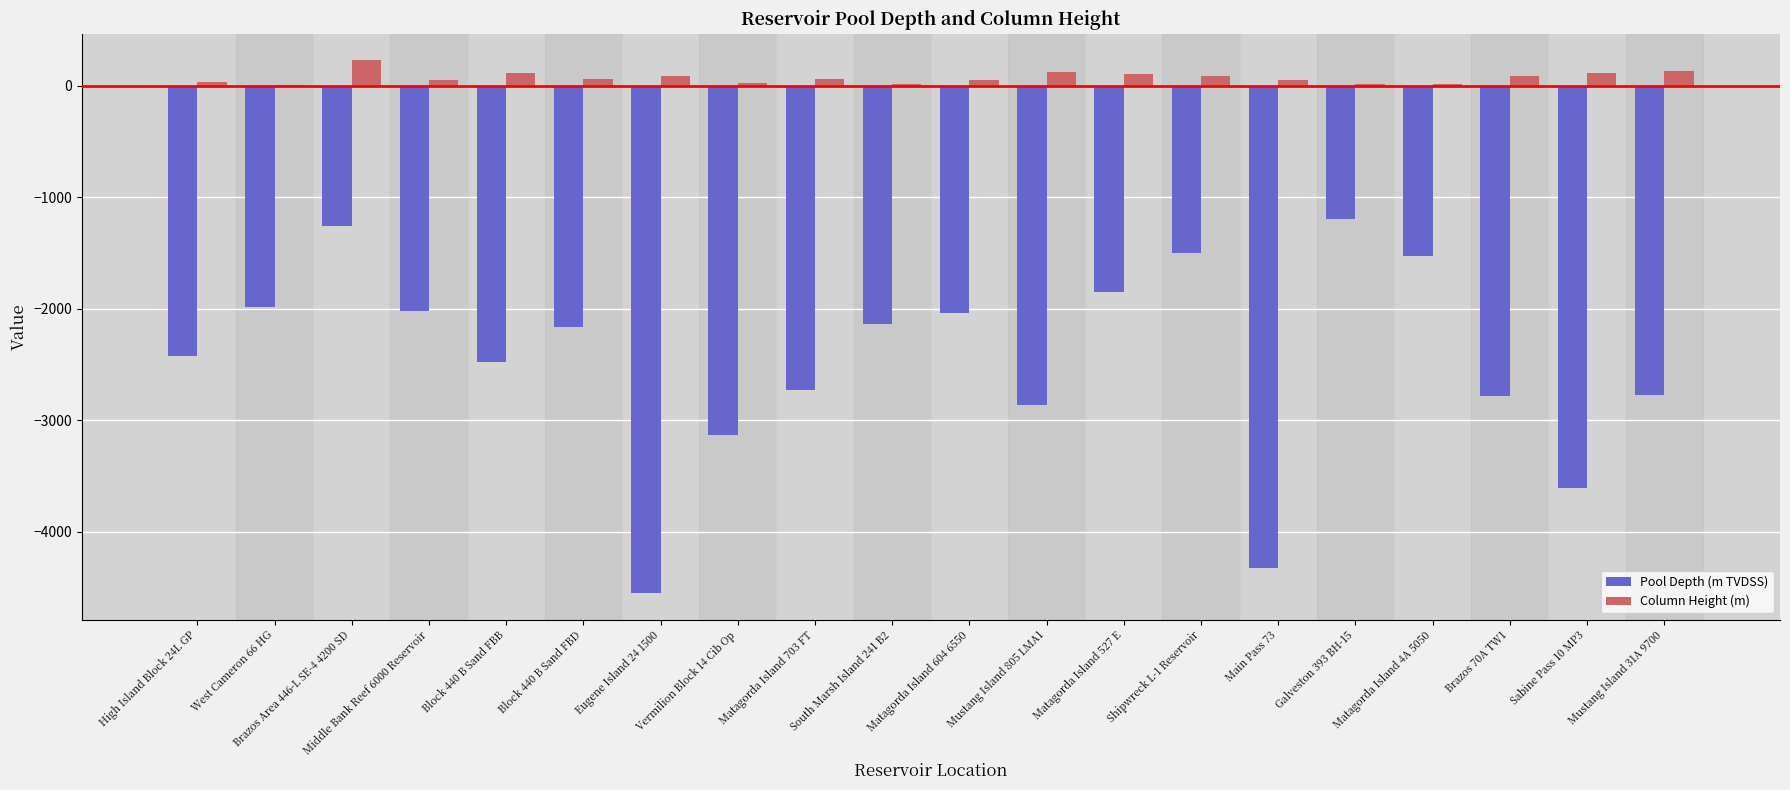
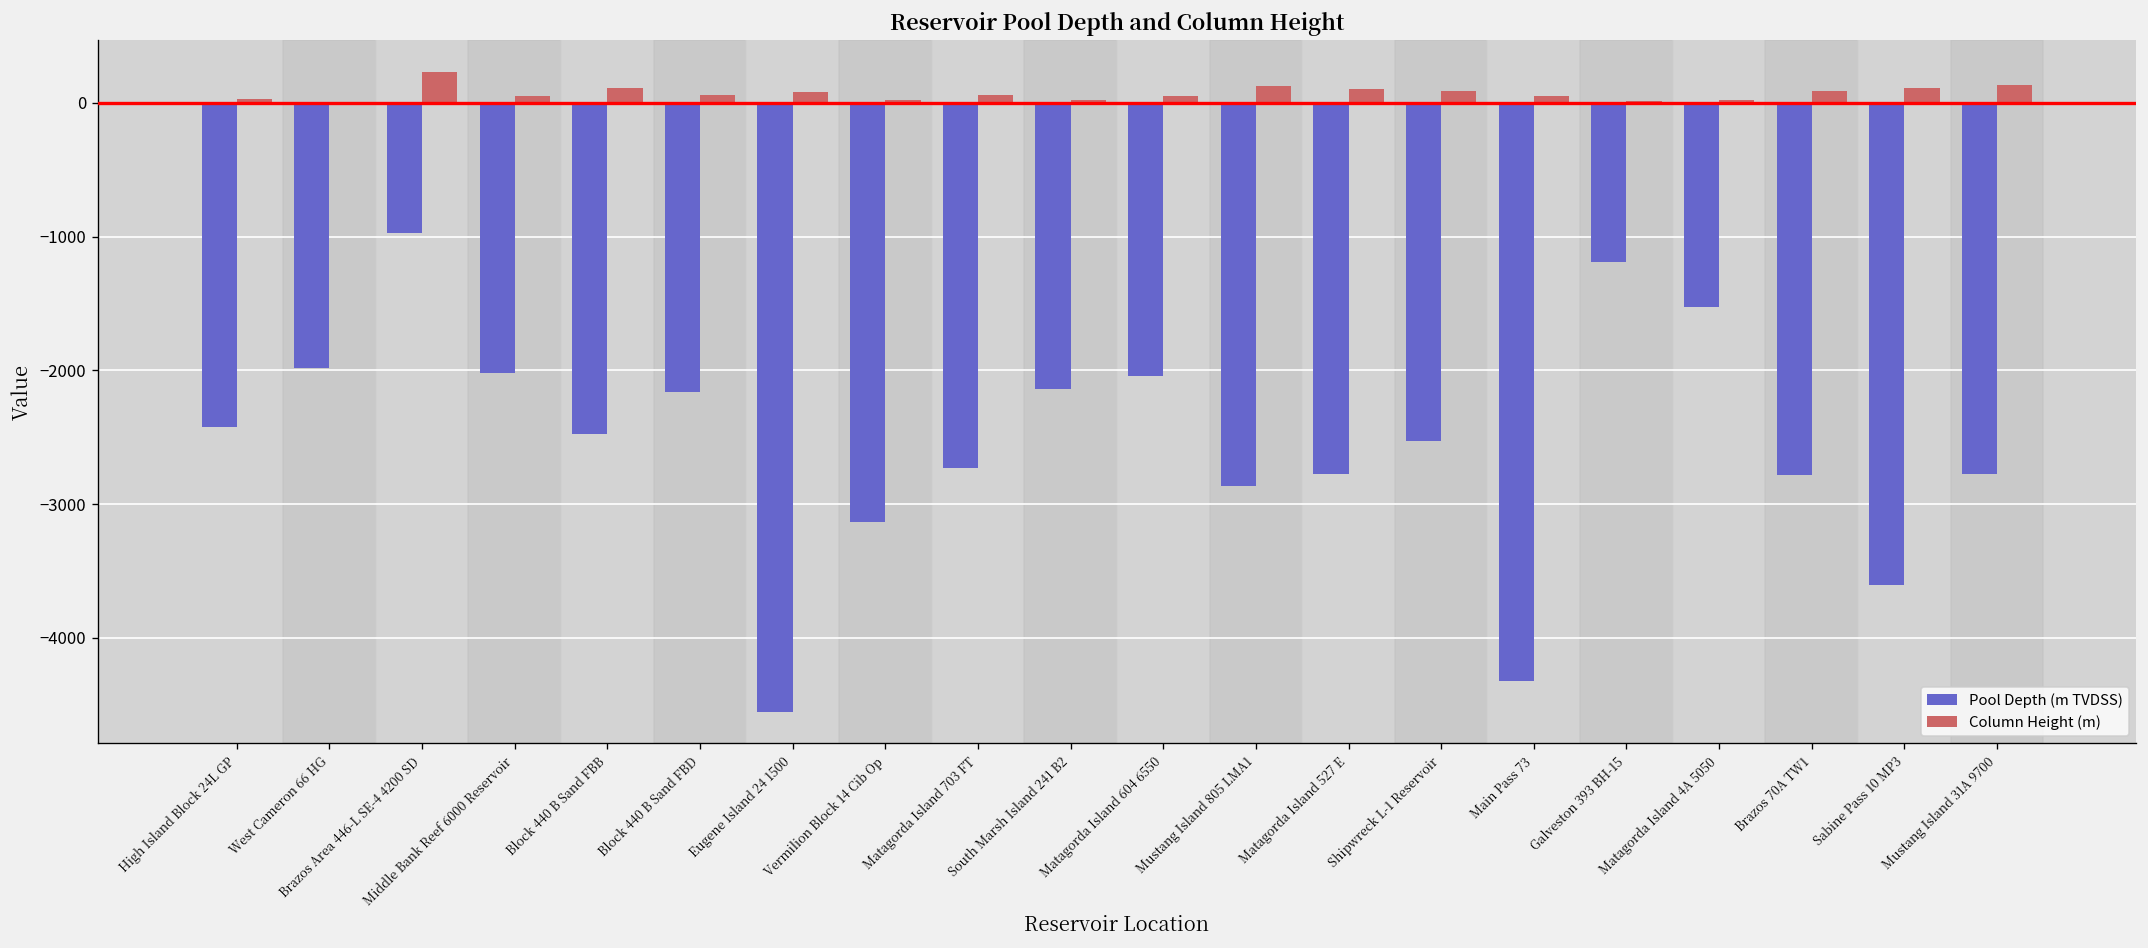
  {
    "Pool Depth (m TVDSS)": {
      "High Island Block 24L GP": -2430,
      "West Cameron 66 HG": -1980,
-     "Brazos Area 446-L SE-4 4200 SD": -1260,
+     "Brazos Area 446-L SE-4 4200 SD": -970,
      "Middle Bank Reef 6000 Reservoir": -2020,
      "Block 440 B Sand FBB": -2480,
      "Block 440 B Sand FBD": -2160,
      "Eugene Island 24 1500": -4550,
      "Vermilion Block 14 Cib Op": -3130,
      "Matagorda Island 703 FT": -2730,
      "South Marsh Island 241 B2": -2140,
      "Matagorda Island 604 6550": -2040,
      "Mustang Island 805 LMA1": -2860,
-     "Matagorda Island 527 E": -1850,
-     "Shipwreck L-1 Reservoir": -1500,
+     "Matagorda Island 527 E": -2770,
+     "Shipwreck L-1 Reservoir": -2530,
      "Main Pass 73": -4320,
      "Galveston 393 BH-15": -1190,
      "Matagorda Island 4A 5050": -1520,
      "Brazos 70A TW1": -2780,
      "Sabine Pass 10 MP3": -3610,
      "Mustang Island 31A 9700": -2780
    },
    "Column Height (m)": {
      "High Island Block 24L GP": 30,
      "Brazos Area 446-L SE-4 4200 SD": 230,
      "Middle Bank Reef 6000 Reservoir": 50,
      "Block 440 B Sand FBB": 110,
      "Block 440 B Sand FBD": 60,
      "Eugene Island 24 1500": 80,
      "Vermilion Block 14 Cib Op": 20,
      "Matagorda Island 703 FT": 60,
      "Matagorda Island 604 6550": 50,
      "Mustang Island 805 LMA1": 130,
      "Matagorda Island 527 E": 110,
      "Shipwreck L-1 Reservoir": 90,
      "Main Pass 73": 50,
      "Brazos 70A TW1": 90,
      "Sabine Pass 10 MP3": 110,
      "Mustang Island 31A 9700": 130
    }
  }
